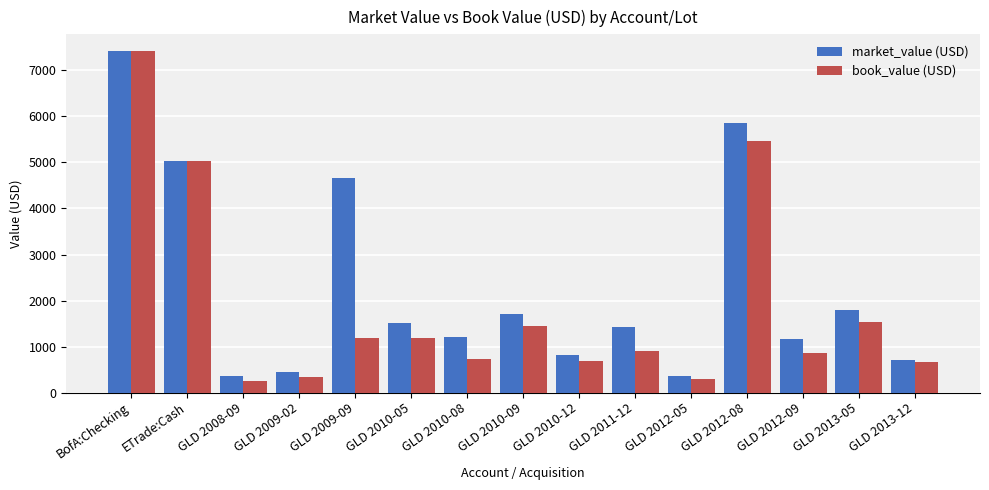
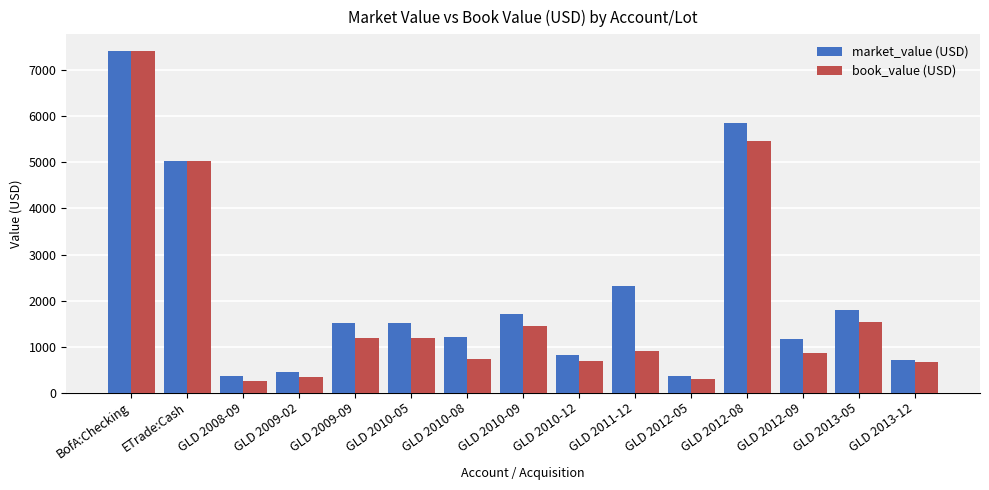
  {
    "market_value (USD)": {
      "BofA:Checking": 7400,
      "ETrade:Cash": 5000,
      "GLD 2008-09": 400,
      "GLD 2009-02": 400,
-     "GLD 2009-09": 4700,
+     "GLD 2009-09": 1500,
      "GLD 2010-05": 1500,
      "GLD 2010-08": 1200,
      "GLD 2010-09": 1700,
      "GLD 2010-12": 800,
-     "GLD 2011-12": 1400,
+     "GLD 2011-12": 2300,
      "GLD 2012-05": 400,
      "GLD 2012-08": 5900,
      "GLD 2012-09": 1200,
      "GLD 2013-05": 1800,
      "GLD 2013-12": 700
    },
    "book_value (USD)": {
      "BofA:Checking": 7400,
      "ETrade:Cash": 5000,
      "GLD 2008-09": 300,
      "GLD 2009-02": 300,
      "GLD 2009-09": 1200,
      "GLD 2010-05": 1200,
      "GLD 2010-08": 700,
      "GLD 2010-09": 1400,
      "GLD 2010-12": 700,
      "GLD 2011-12": 900,
      "GLD 2012-05": 300,
      "GLD 2012-08": 5500,
      "GLD 2012-09": 800,
      "GLD 2013-05": 1500,
      "GLD 2013-12": 700
    }
  }
